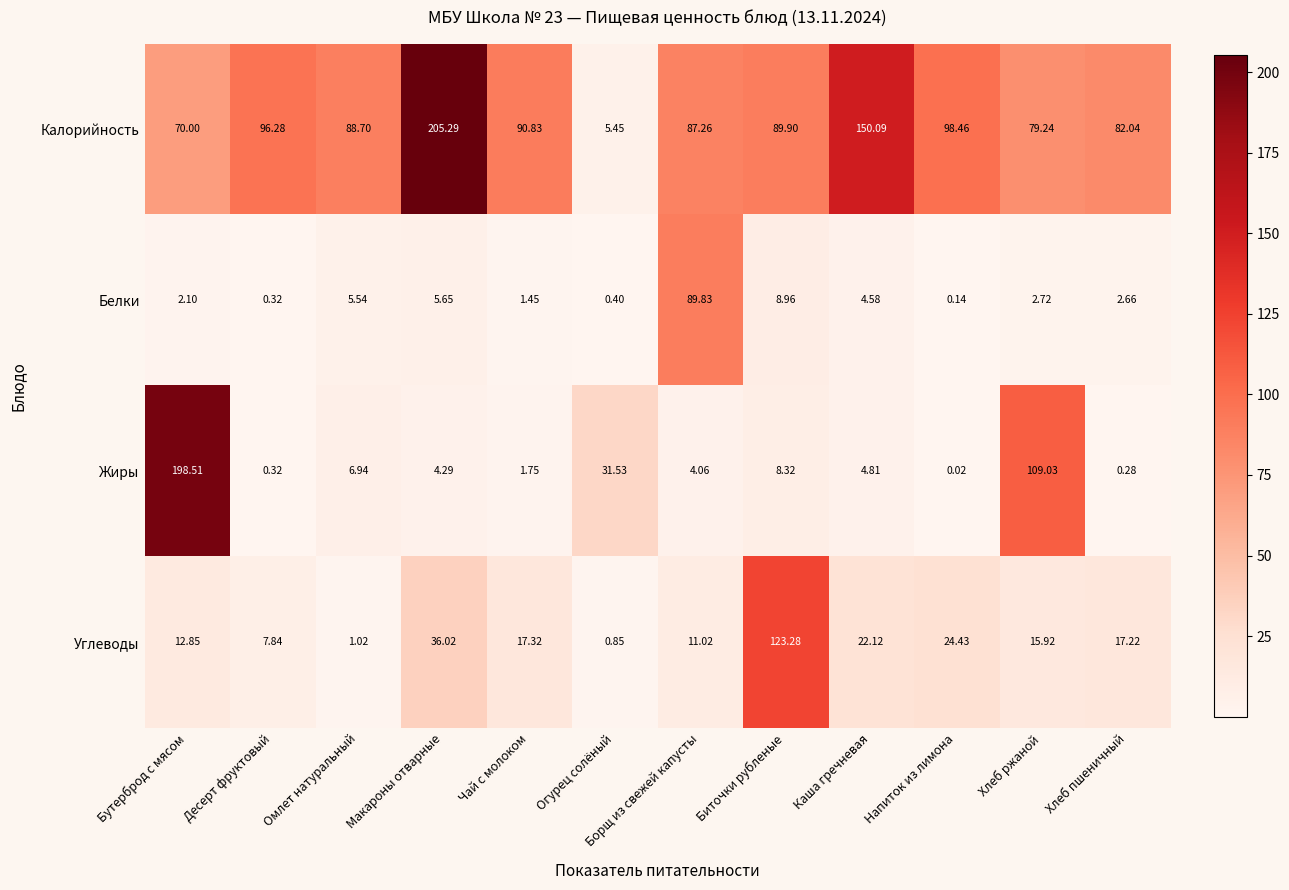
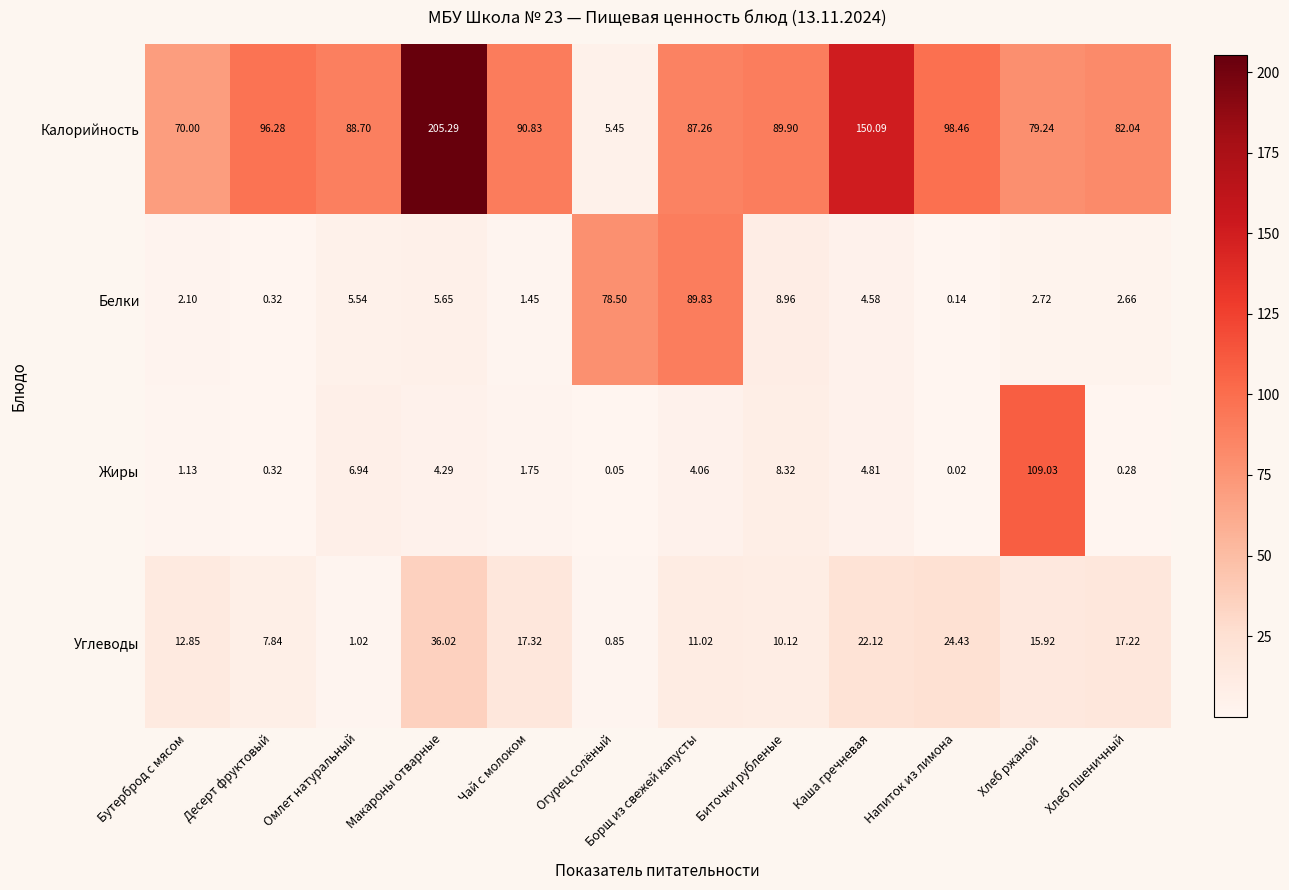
  {
    "Калорийность": {
      "Бутерброд с мясом": 70.00,
      "Десерт фруктовый": 96.28,
      "Омлет натуральный": 88.70,
      "Макароны отварные": 205.29,
      "Чай с молоком": 90.83,
      "Огурец солёный": 5.45,
      "Борщ из свежей капусты": 87.26,
      "Биточки рубленые": 89.90,
      "Каша гречневая": 150.09,
      "Напиток из лимона": 98.46,
      "Хлеб ржаной": 79.24,
      "Хлеб пшеничный": 82.04
    },
    "Белки": {
      "Бутерброд с мясом": 2.10,
      "Десерт фруктовый": 0.32,
      "Омлет натуральный": 5.54,
      "Макароны отварные": 5.65,
      "Чай с молоком": 1.45,
-     "Огурец солёный": 0.40,
+     "Огурец солёный": 78.50,
      "Борщ из свежей капусты": 89.83,
      "Биточки рубленые": 8.96,
      "Каша гречневая": 4.58,
      "Напиток из лимона": 0.14,
      "Хлеб ржаной": 2.72,
      "Хлеб пшеничный": 2.66
    },
    "Жиры": {
-     "Бутерброд с мясом": 198.51,
+     "Бутерброд с мясом": 1.13,
      "Десерт фруктовый": 0.32,
      "Омлет натуральный": 6.94,
      "Макароны отварные": 4.29,
      "Чай с молоком": 1.75,
-     "Огурец солёный": 31.53,
+     "Огурец солёный": 0.05,
      "Борщ из свежей капусты": 4.06,
      "Биточки рубленые": 8.32,
      "Каша гречневая": 4.81,
      "Напиток из лимона": 0.02,
      "Хлеб ржаной": 109.03,
      "Хлеб пшеничный": 0.28
    },
    "Углеводы": {
      "Бутерброд с мясом": 12.85,
      "Десерт фруктовый": 7.84,
      "Омлет натуральный": 1.02,
      "Макароны отварные": 36.02,
      "Чай с молоком": 17.32,
      "Огурец солёный": 0.85,
      "Борщ из свежей капусты": 11.02,
-     "Биточки рубленые": 123.28,
+     "Биточки рубленые": 10.12,
      "Каша гречневая": 22.12,
      "Напиток из лимона": 24.43,
      "Хлеб ржаной": 15.92,
      "Хлеб пшеничный": 17.22
    }
  }
